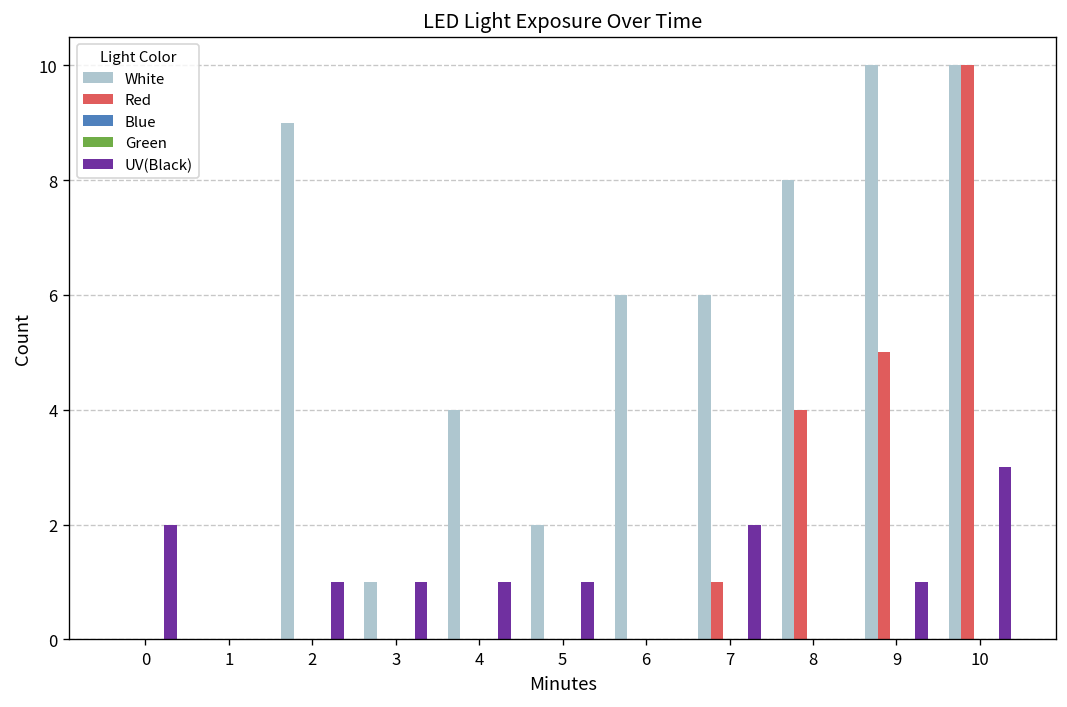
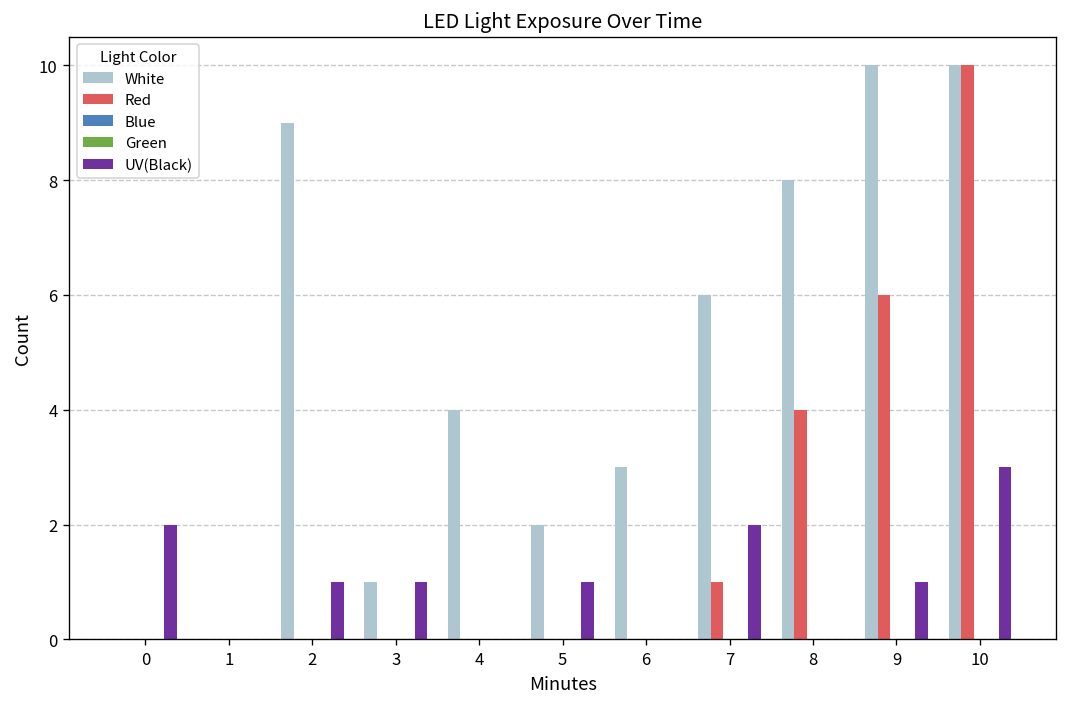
  {
    "White": {
      "0": 0,
      "1": 0,
      "2": 9,
      "3": 1,
      "4": 4,
      "5": 2,
-     "6": 6,
+     "6": 3,
      "7": 6,
      "8": 8,
      "9": 10,
      "10": 10
    },
    "Red": {
      "0": 0,
      "1": 0,
      "2": 0,
      "3": 0,
      "4": 0,
      "5": 0,
      "6": 0,
      "7": 1,
      "8": 4,
-     "9": 5,
+     "9": 6,
      "10": 10
    },
    "Blue": {
      "0": 0,
      "1": 0,
      "2": 0,
      "3": 0,
      "4": 0,
      "5": 0,
      "6": 0,
      "7": 0,
      "8": 0,
      "9": 0,
      "10": 0
    },
    "Green": {
      "0": 0,
      "1": 0,
      "2": 0,
      "3": 0,
      "4": 0,
      "5": 0,
      "6": 0,
      "7": 0,
      "8": 0,
      "9": 0,
      "10": 0
    },
    "UV(Black)": {
      "0": 2,
      "1": 0,
      "2": 1,
      "3": 1,
-     "4": 1,
+     "4": 0,
      "5": 1,
      "6": 0,
      "7": 2,
      "8": 0,
      "9": 1,
      "10": 3
    }
  }
